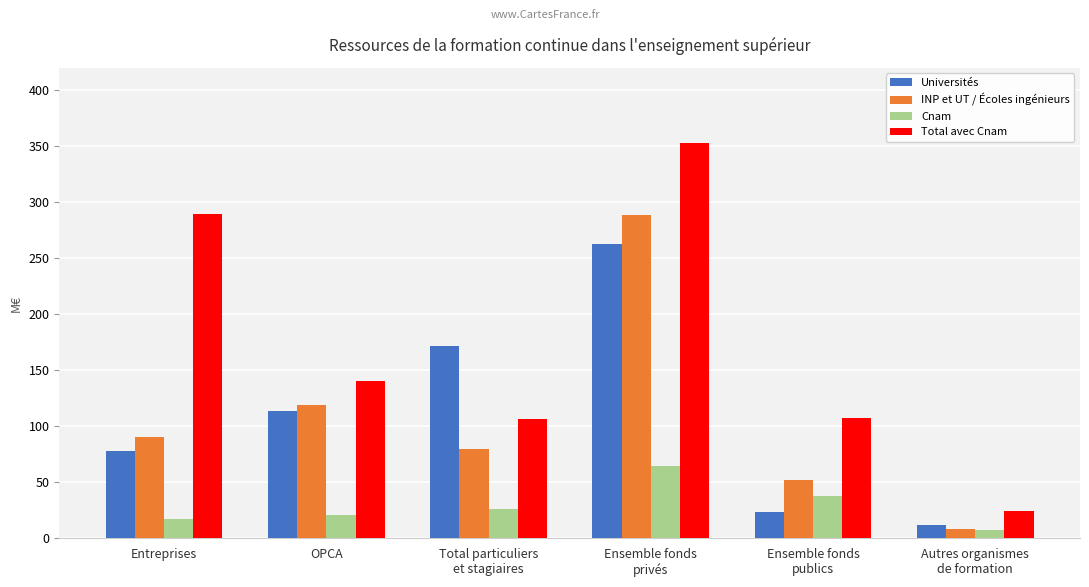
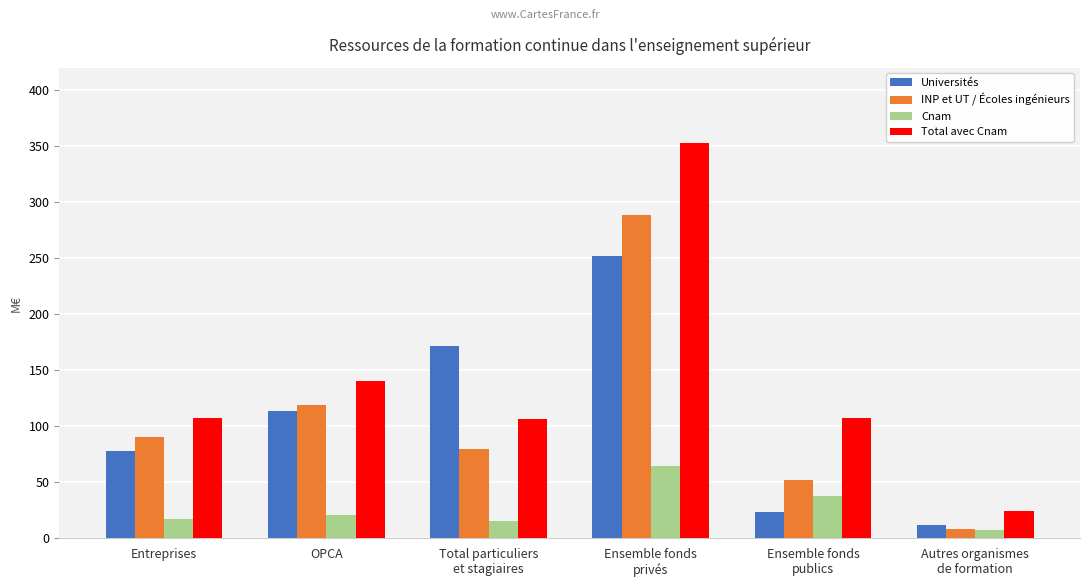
  {
    "Universités": {
      "Entreprises": 78,
      "OPCA": 114,
      "Total particuliers et stagiaires": 171,
-     "Ensemble fonds privés": 262,
+     "Ensemble fonds privés": 252,
      "Ensemble fonds publics": 23,
      "Autres organismes de formation": 12
    },
    "INP et UT / Écoles ingénieurs": {
      "Entreprises": 90,
      "OPCA": 119,
      "Total particuliers et stagiaires": 80,
      "Ensemble fonds privés": 289,
      "Ensemble fonds publics": 52,
      "Autres organismes de formation": 9
    },
    "Cnam": {
      "Entreprises": 17,
      "OPCA": 21,
-     "Total particuliers et stagiaires": 26,
+     "Total particuliers et stagiaires": 16,
      "Ensemble fonds privés": 64,
      "Ensemble fonds publics": 37,
      "Autres organismes de formation": 8
    },
    "Total avec Cnam": {
-     "Entreprises": 290,
+     "Entreprises": 107,
      "OPCA": 140,
      "Total particuliers et stagiaires": 106,
      "Ensemble fonds privés": 353,
      "Ensemble fonds publics": 107,
      "Autres organismes de formation": 24
    }
  }
